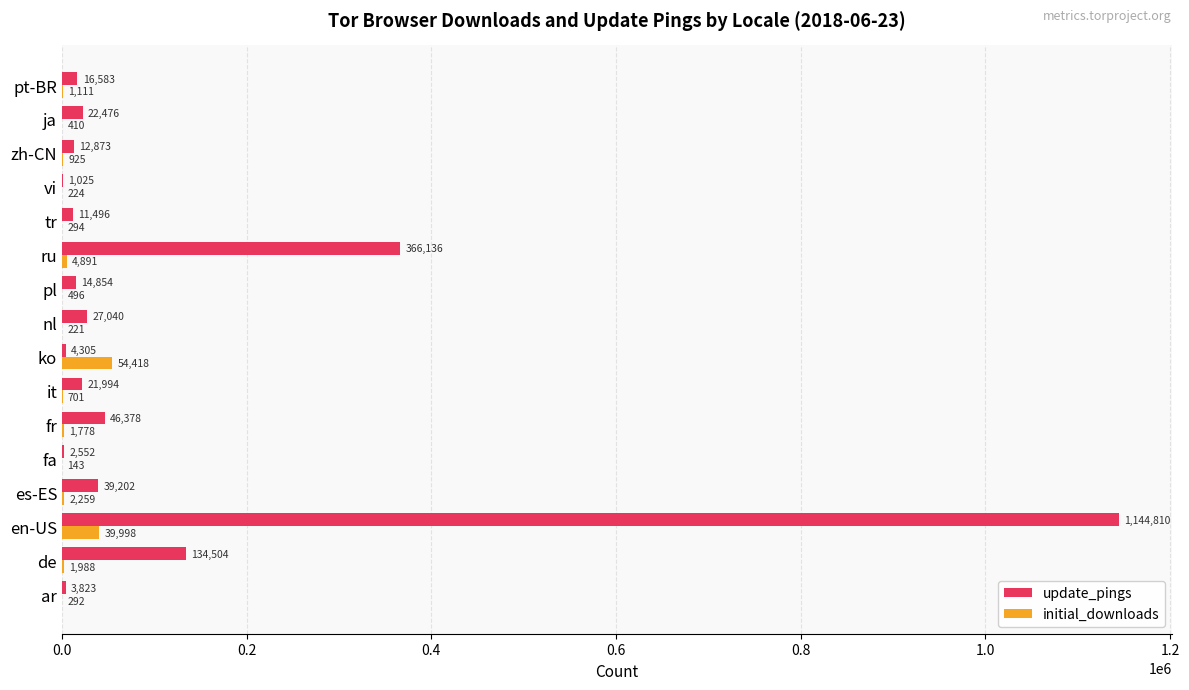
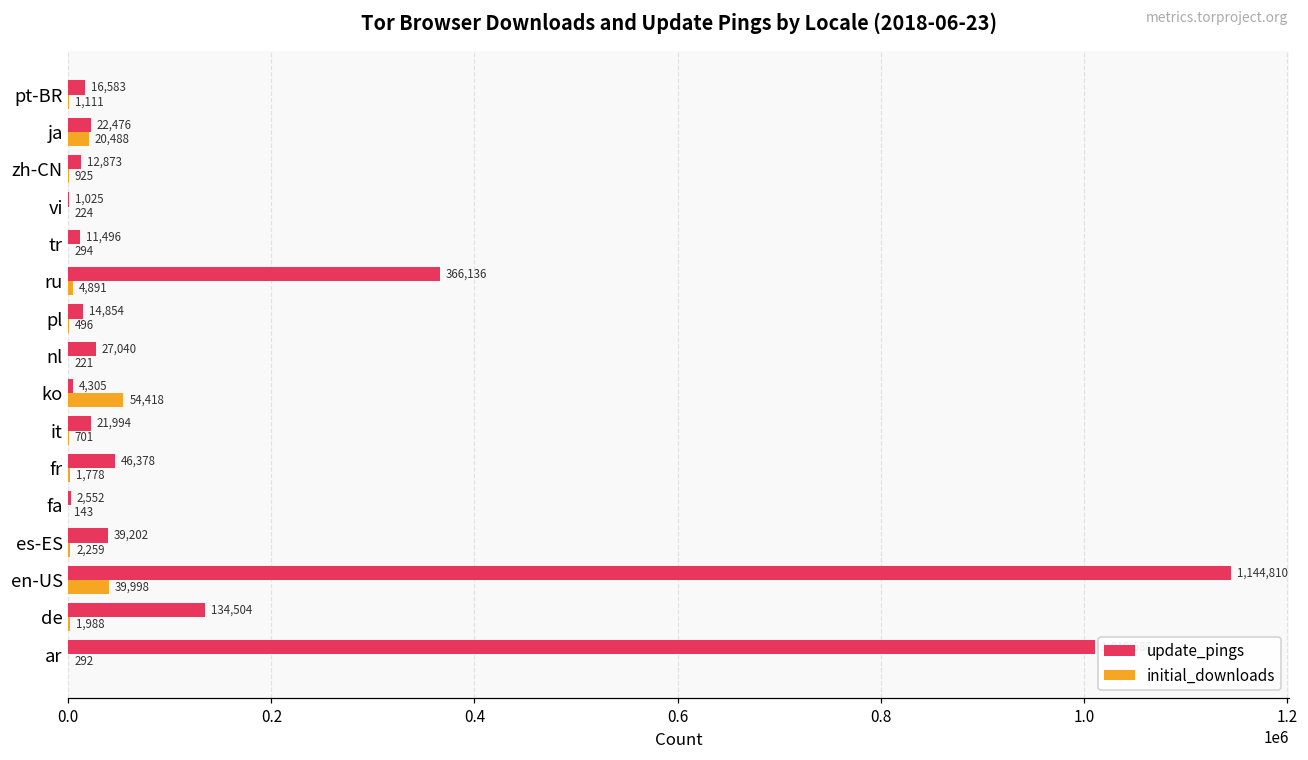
  {
    "update_pings": {
-     "ar": "0"
+     "ar": "1010000"
    },
    "initial_downloads": {
      "pt-BR": "1,111",
-     "ja": "410",
+     "ja": "20,488",
      "zh-CN": "925",
      "vi": "224",
      "tr": "294",
      "ru": "4,891",
      "pl": "496",
      "nl": "221",
      "ko": "54,418",
      "it": "701",
      "fr": "1,778",
      "fa": "143",
      "es-ES": "2,259",
      "en-US": "39,998",
      "de": "1,988",
      "ar": "292"
    }
  }
